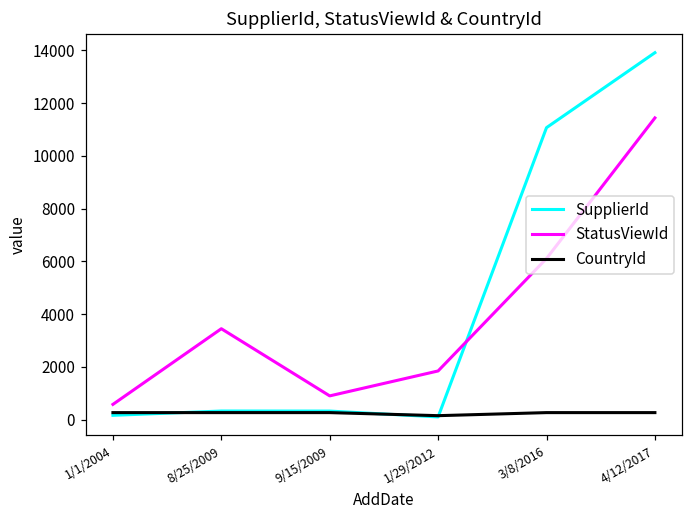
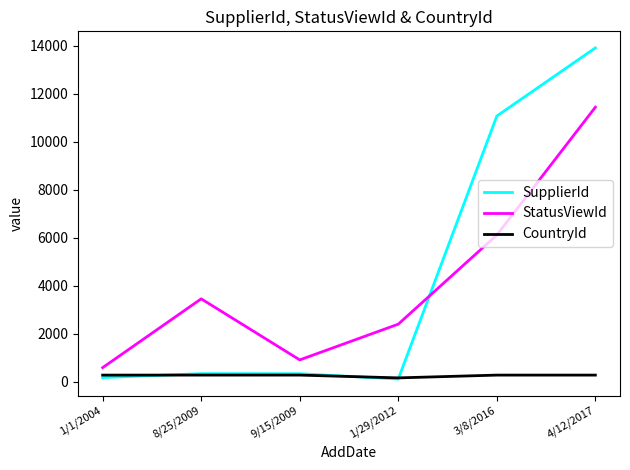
  {
    "SupplierId": {
      "3/8/2016": 11100,
      "4/12/2017": 13900
    },
    "StatusViewId": {
      "1/1/2004": 600,
      "8/25/2009": 3400,
      "9/15/2009": 900,
-     "1/29/2012": 1800,
+     "1/29/2012": 2400,
      "4/12/2017": 11400
    },
    "CountryId": {
      "3/8/2016": 300,
      "4/12/2017": 300
    }
  }
